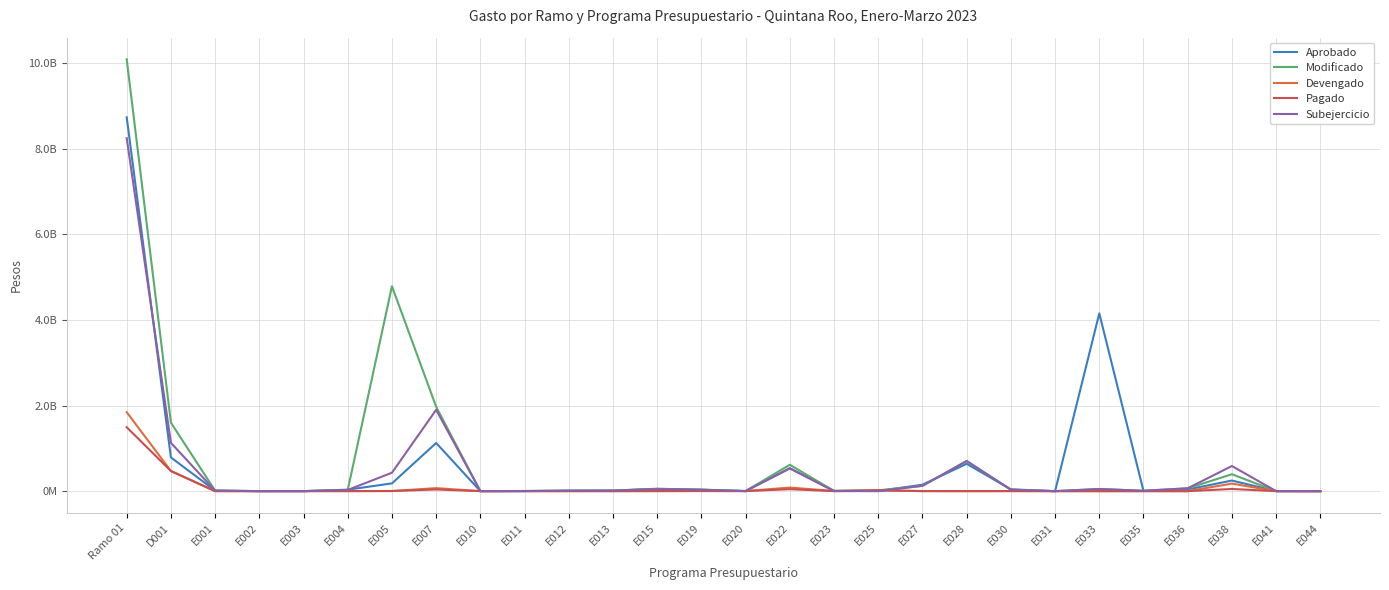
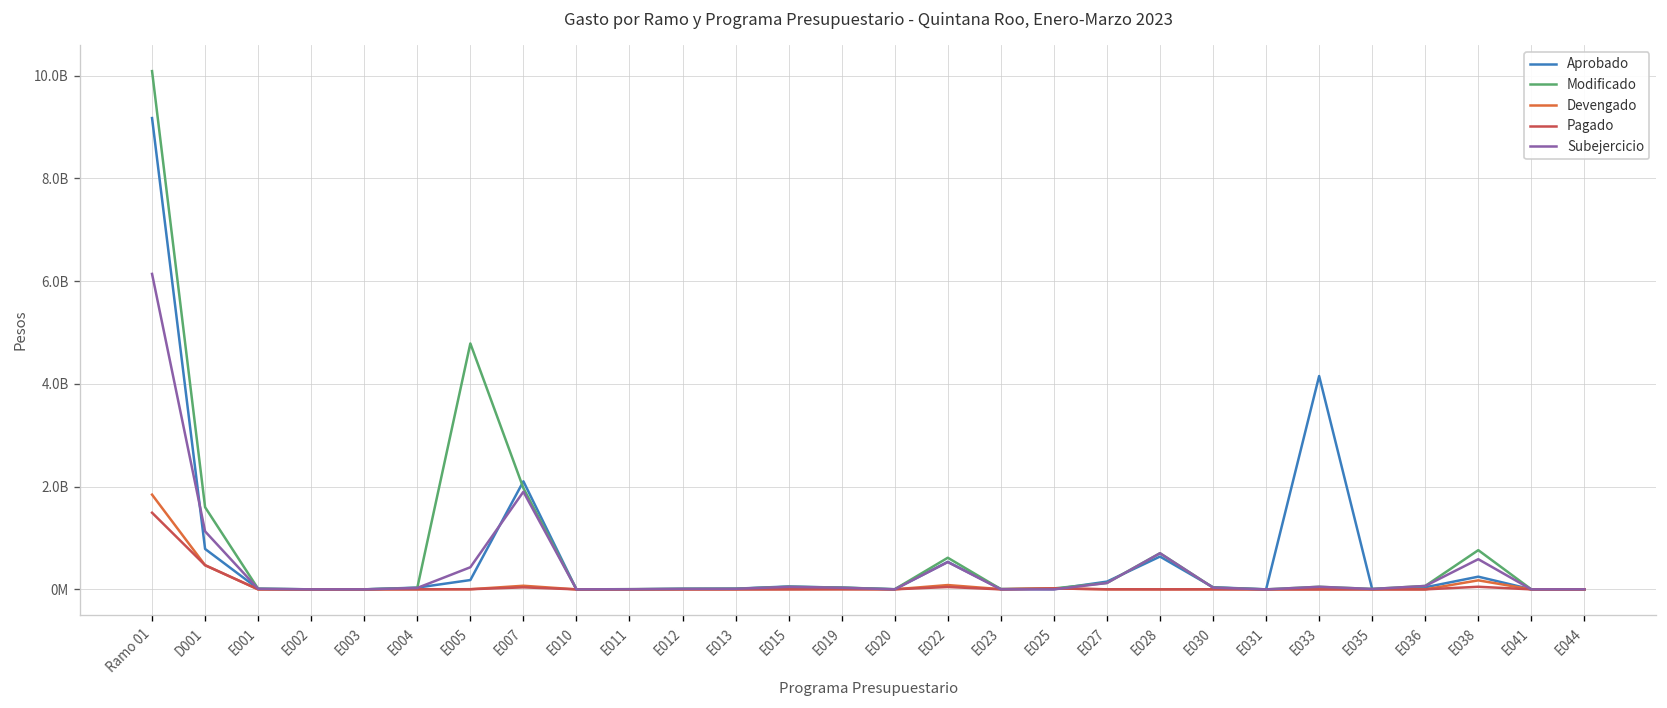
  {
    "Aprobado": {
-     "Ramo 01": 8700000000,
+     "Ramo 01": 9200000000,
      "D001": 800000000,
      "E005": 200000000,
-     "E007": 1100000000,
+     "E007": 2100000000,
      "E028": 600000000,
      "E033": 4200000000,
      "E038": 200000000
    },
    "Modificado": {
      "Ramo 01": 10100000000,
      "D001": 1600000000,
      "E005": 4800000000,
      "E007": 2000000000,
      "E022": 600000000,
-     "E038": 400000000
+     "E038": 800000000
    },
    "Subejercicio": {
-     "Ramo 01": 8200000000,
+     "Ramo 01": 6100000000,
      "D001": 1100000000,
      "E005": 400000000,
      "E007": 1900000000,
      "E038": 600000000
    }
  }
